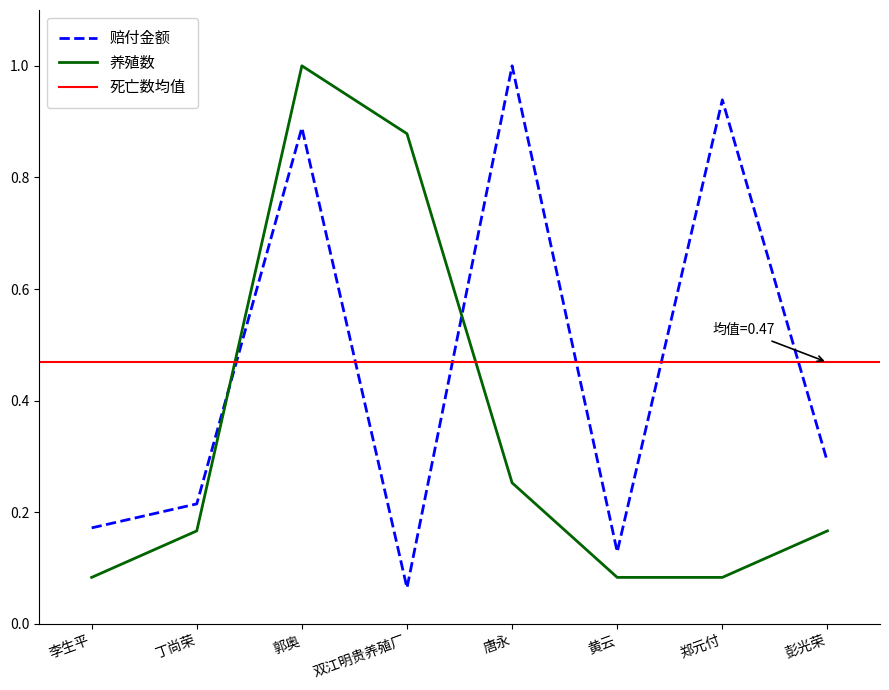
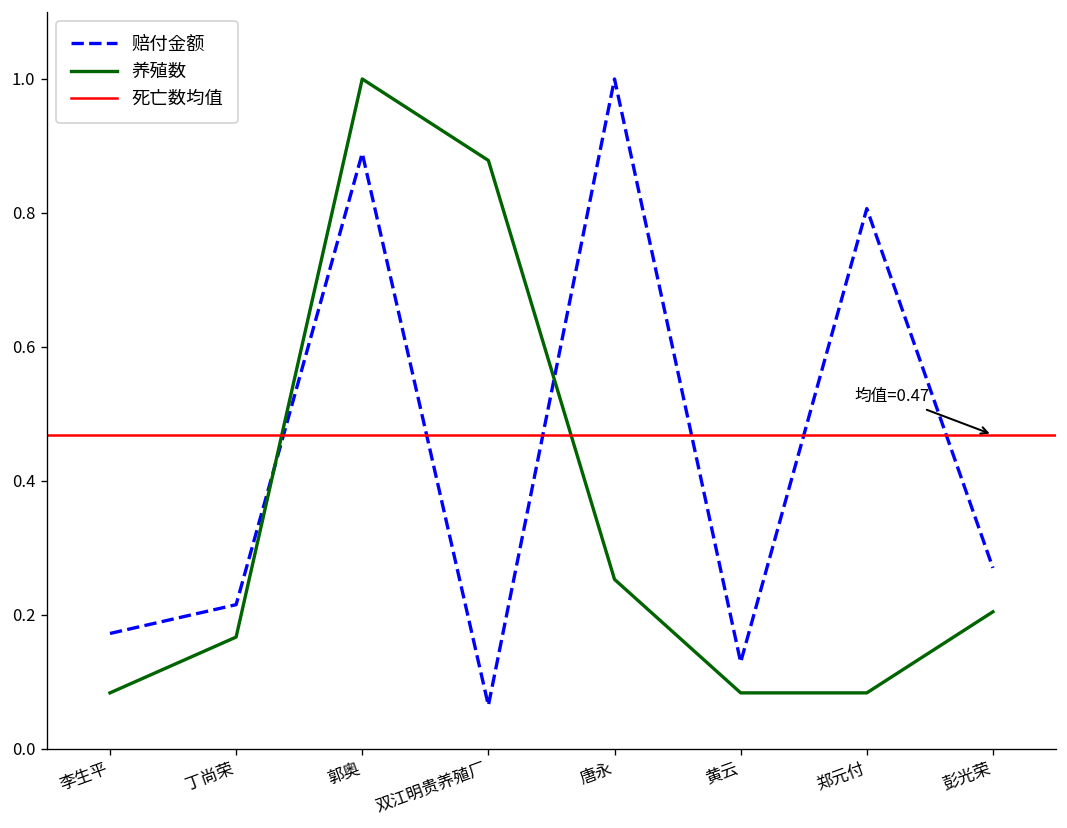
  {
    "赔付金额": {
      "李生平": 0.17,
      "丁尚荣": 0.22,
      "郭奥": 0.89,
      "双江明贵养殖厂": 0.06,
      "唐永": 1.00,
      "黄云": 0.13,
-     "郑元付": 0.94,
-     "彭光荣": 0.29
+     "郑元付": 0.81,
+     "彭光荣": 0.27
    },
    "养殖数": {
      "李生平": 0.08,
      "丁尚荣": 0.17,
      "郭奥": 1.00,
      "双江明贵养殖厂": 0.88,
      "唐永": 0.25,
      "黄云": 0.08,
      "郑元付": 0.08,
-     "彭光荣": 0.17
+     "彭光荣": 0.20
    }
  }
